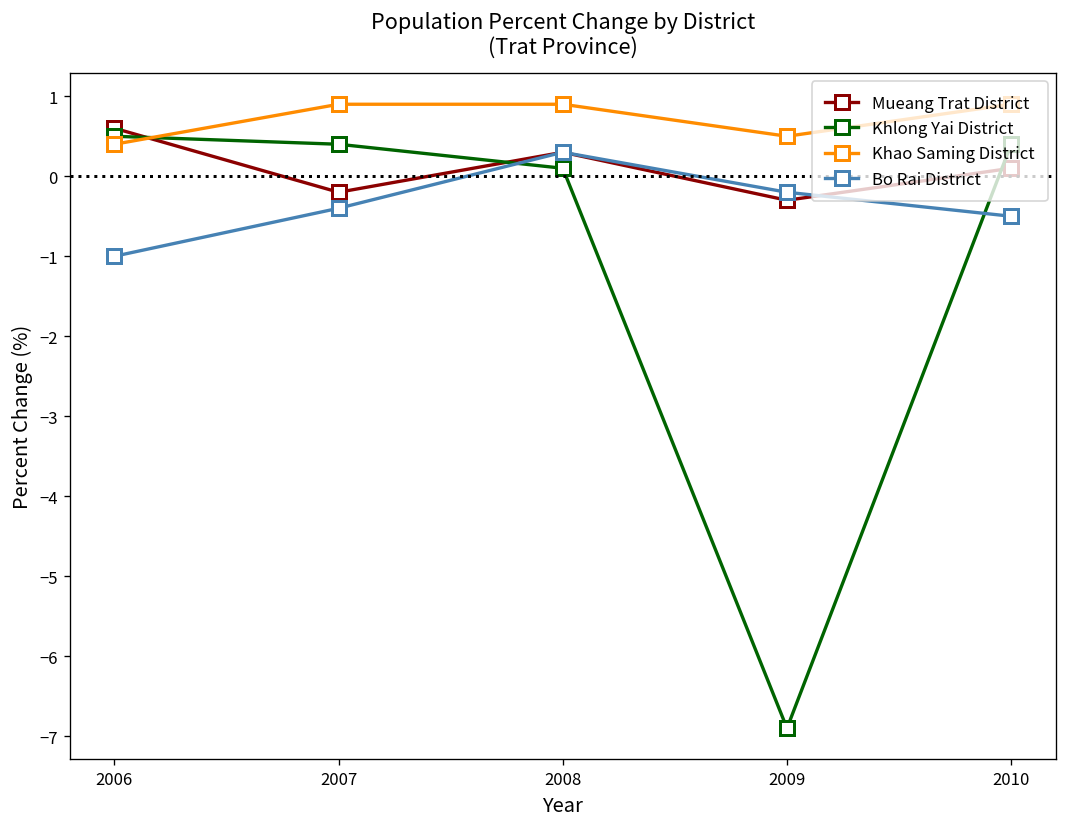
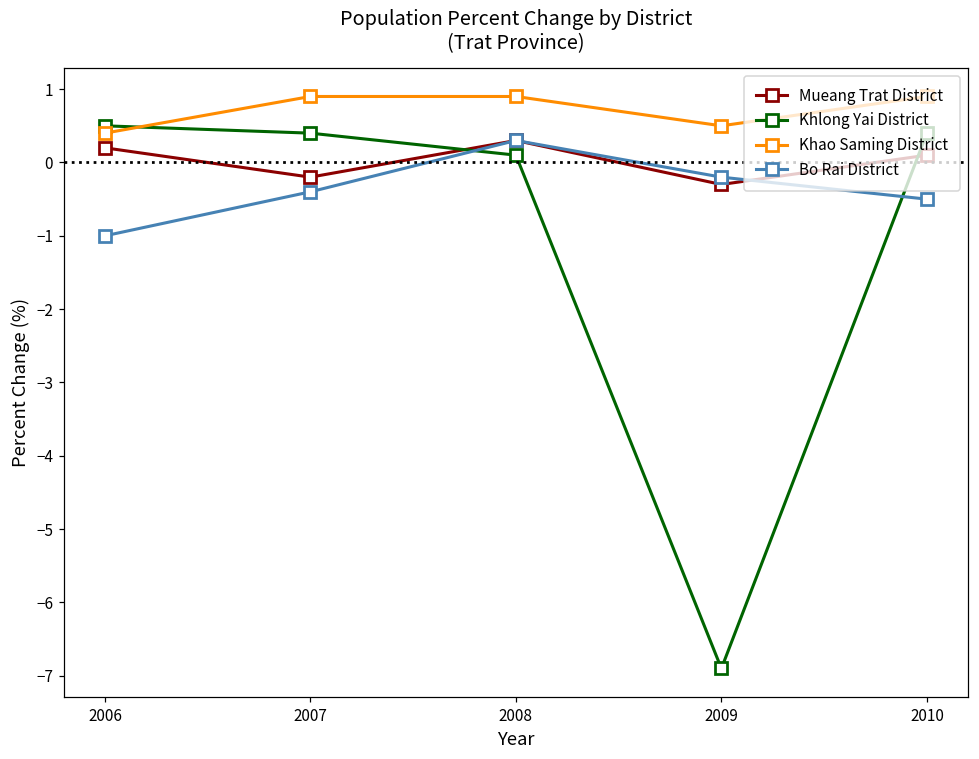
  {
    "Mueang Trat District": {
-     "2006": 0.6,
+     "2006": 0.2,
      "2007": -0.2,
      "2009": -0.3
    },
    "Khlong Yai District": {
      "2006": 0.5,
      "2007": 0.4,
      "2008": 0.1,
      "2009": -6.9
    },
    "Khao Saming District": {
      "2006": 0.4,
      "2007": 0.9,
      "2008": 0.9,
      "2009": 0.5
    },
    "Bo Rai District": {
      "2006": -1.0,
      "2007": -0.4,
      "2009": -0.2,
      "2010": -0.5
    }
  }
